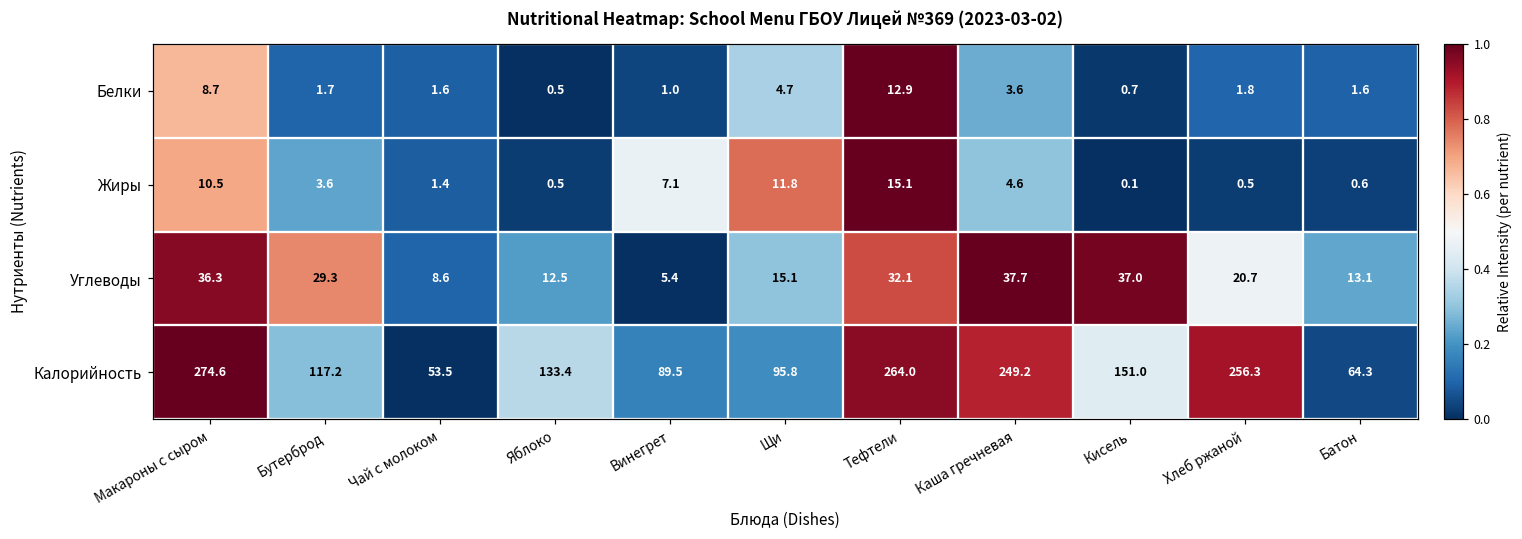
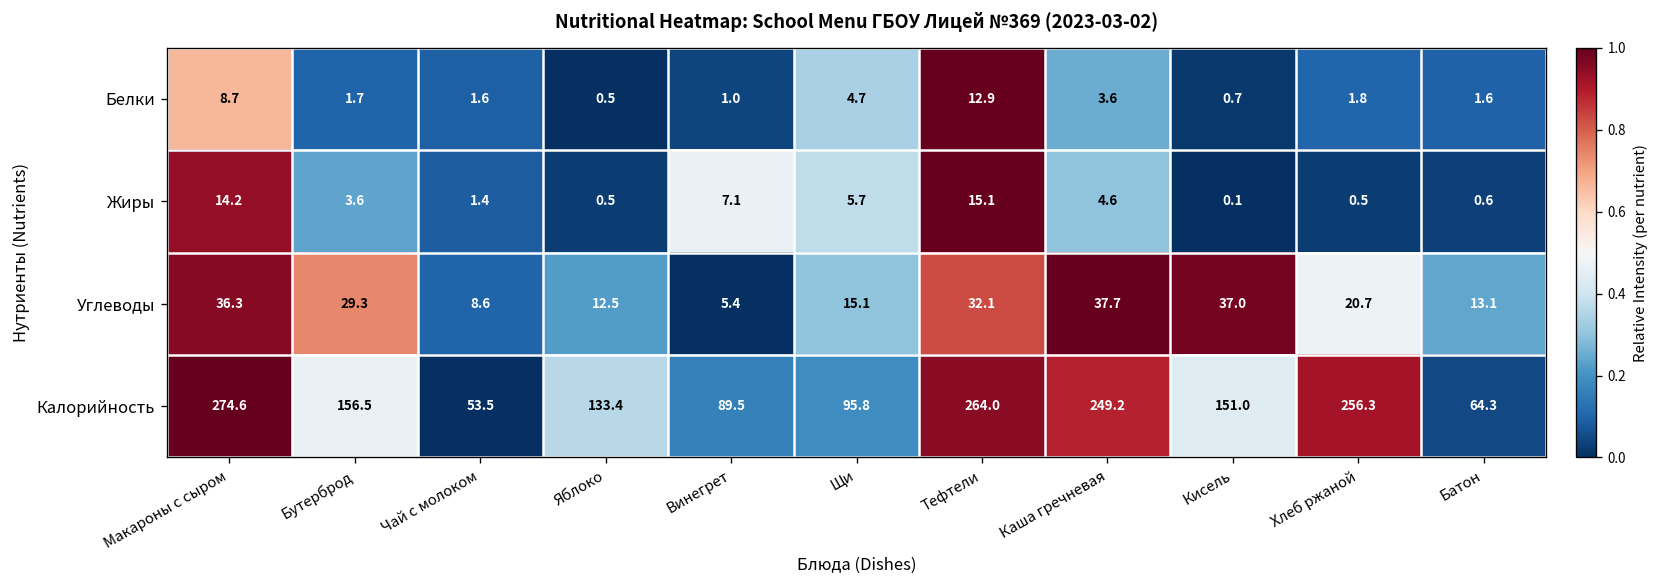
  {
    "Белки": {
      "Макароны с сыром": 8.7,
      "Бутерброд": 1.7,
      "Чай с молоком": 1.6,
      "Яблоко": 0.5,
      "Винегрет": 1.0,
      "Щи": 4.7,
      "Тефтели": 12.9,
      "Каша гречневая": 3.6,
      "Кисель": 0.7,
      "Хлеб ржаной": 1.8,
      "Батон": 1.6
    },
    "Жиры": {
-     "Макароны с сыром": 10.5,
+     "Макароны с сыром": 14.2,
      "Бутерброд": 3.6,
      "Чай с молоком": 1.4,
      "Яблоко": 0.5,
      "Винегрет": 7.1,
-     "Щи": 11.8,
+     "Щи": 5.7,
      "Тефтели": 15.1,
      "Каша гречневая": 4.6,
      "Кисель": 0.1,
      "Хлеб ржаной": 0.5,
      "Батон": 0.6
    },
    "Углеводы": {
      "Макароны с сыром": 36.3,
      "Бутерброд": 29.3,
      "Чай с молоком": 8.6,
      "Яблоко": 12.5,
      "Винегрет": 5.4,
      "Щи": 15.1,
      "Тефтели": 32.1,
      "Каша гречневая": 37.7,
      "Кисель": 37.0,
      "Хлеб ржаной": 20.7,
      "Батон": 13.1
    },
    "Калорийность": {
      "Макароны с сыром": 274.6,
-     "Бутерброд": 117.2,
+     "Бутерброд": 156.5,
      "Чай с молоком": 53.5,
      "Яблоко": 133.4,
      "Винегрет": 89.5,
      "Щи": 95.8,
      "Тефтели": 264.0,
      "Каша гречневая": 249.2,
      "Кисель": 151.0,
      "Хлеб ржаной": 256.3,
      "Батон": 64.3
    }
  }
